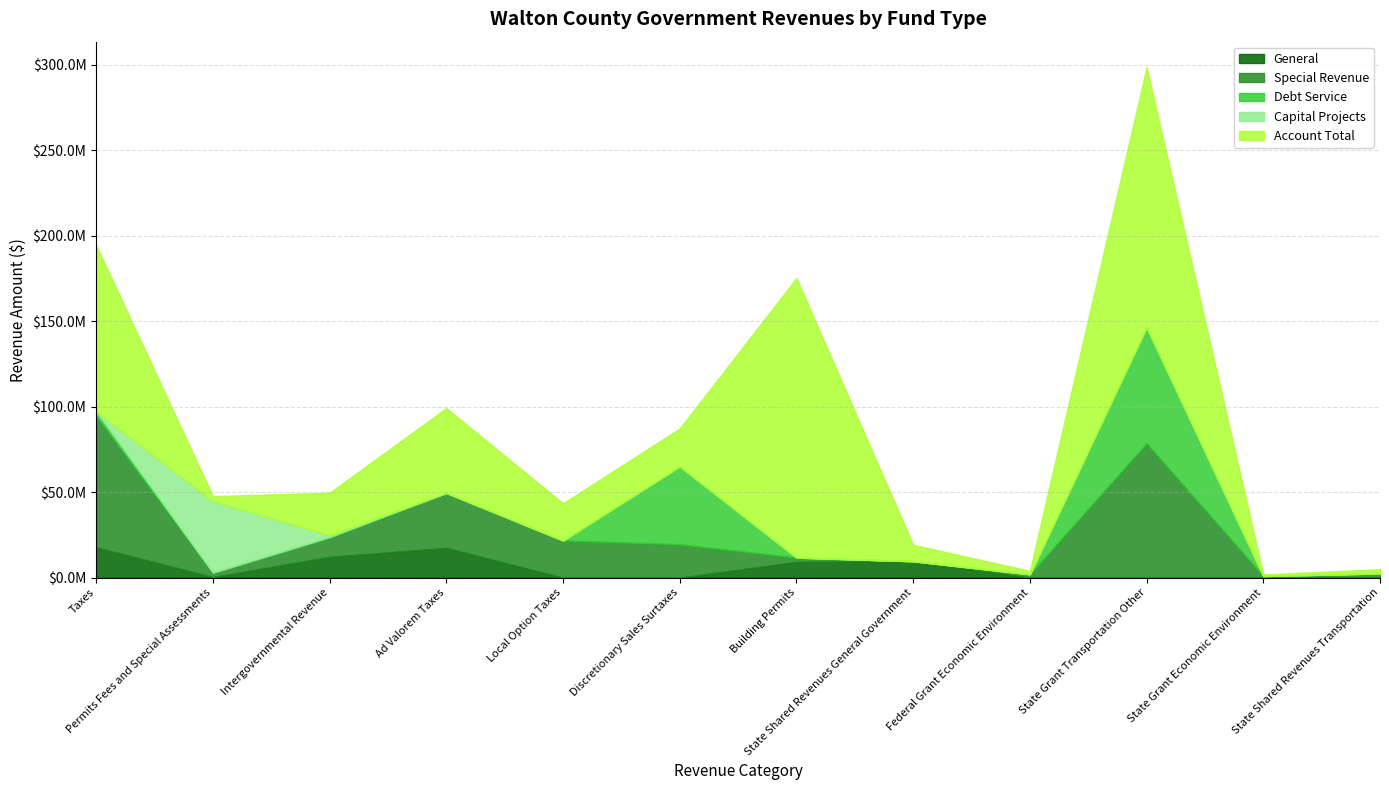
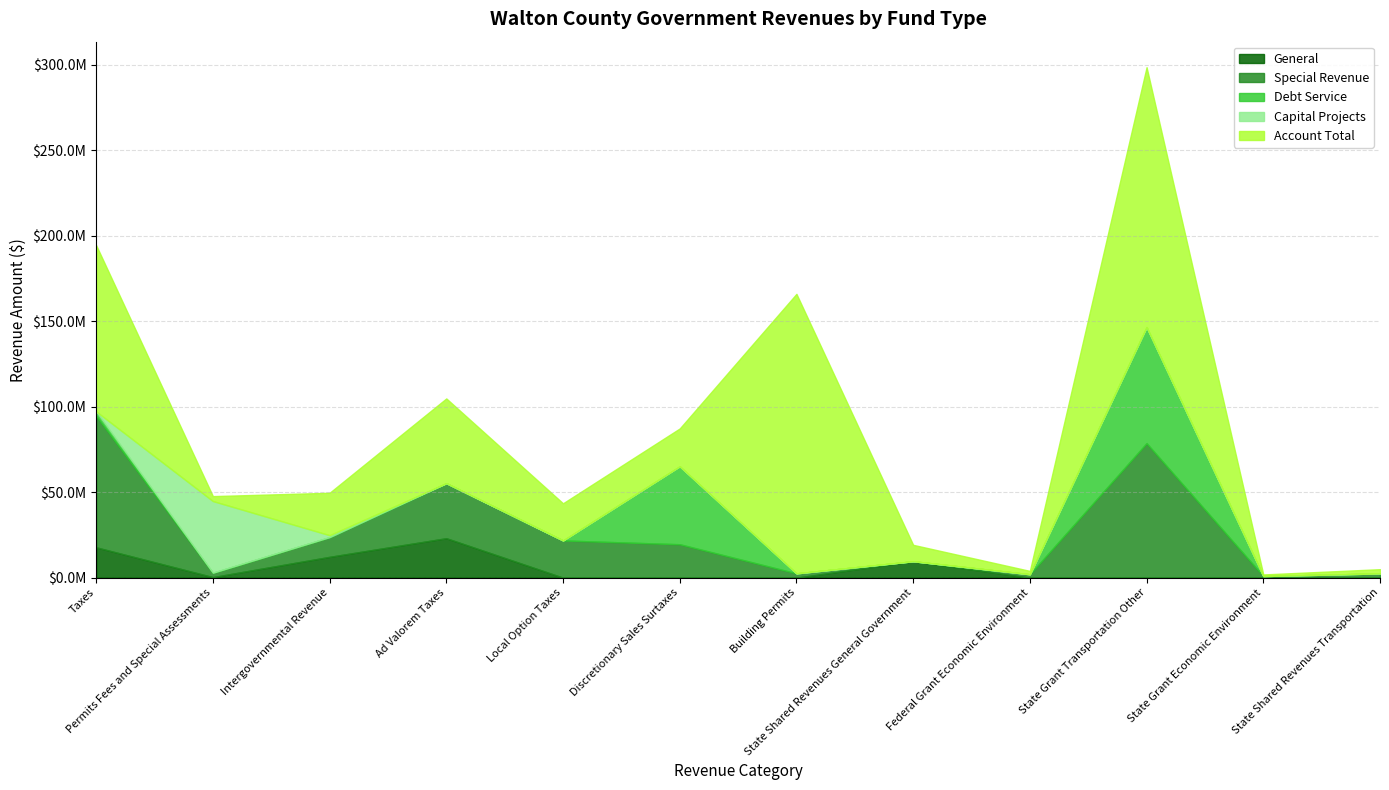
  {
    "General": {
      "Taxes": "$18000000",
      "Intergovernmental Revenue": "$12000000",
-     "Ad Valorem Taxes": "$17000000",
+     "Ad Valorem Taxes": "$23000000",
      "Local Option Taxes": "$0",
      "Discretionary Sales Surtaxes": "$0",
-     "Building Permits": "$9000000",
+     "Building Permits": "$0",
      "Federal Grant Economic Environment": "$0",
      "State Grant Transportation Other": "$0",
      "State Shared Revenues Transportation": "$0"
    },
    "Special Revenue": {
      "Taxes": "$77000000",
      "Discretionary Sales Surtaxes": "$20000000",
      "State Grant Transportation Other": "$79000000"
    },
    "Capital Projects": {
      "Permits Fees and Special Assessments": "$42000000"
    },
    "Account Total": {
      "Taxes": "$97000000",
      "Permits Fees and Special Assessments": "$3000000",
      "Intergovernmental Revenue": "$25000000",
      "Ad Valorem Taxes": "$50000000",
      "Local Option Taxes": "$22000000",
      "Discretionary Sales Surtaxes": "$22000000",
      "Building Permits": "$164000000",
      "State Shared Revenues General Government": "$10000000",
      "Federal Grant Economic Environment": "$2000000",
      "State Grant Transportation Other": "$152000000",
      "State Shared Revenues Transportation": "$2000000"
    }
  }
